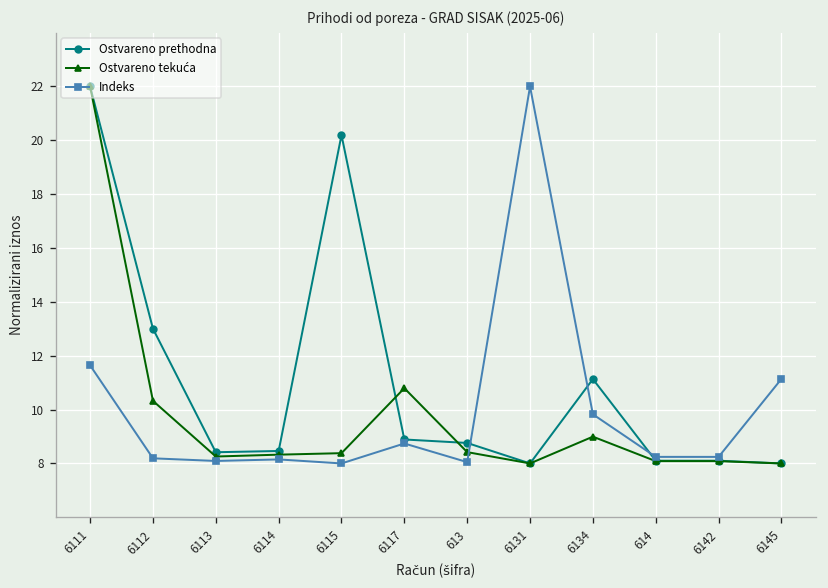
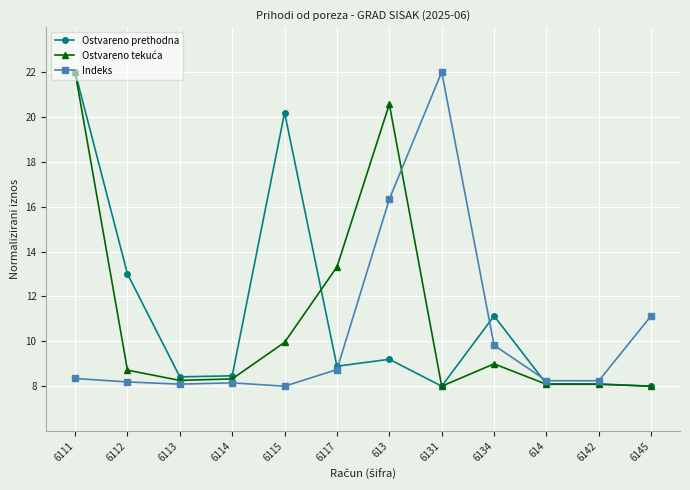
  {
    "Ostvareno prethodna": {
      "6112": 13.0,
      "6113": 8.4,
      "6114": 8.5,
      "6115": 20.2,
      "6117": 8.9,
-     "613": 8.8,
+     "613": 9.2,
      "6134": 11.1
    },
    "Ostvareno tekuća": {
-     "6112": 10.3,
+     "6112": 8.7,
      "6113": 8.3,
      "6114": 8.3,
-     "6115": 8.4,
-     "6117": 10.8,
-     "613": 8.4,
+     "6115": 10.0,
+     "6117": 13.3,
+     "613": 20.6,
      "6134": 9.0
    },
    "Indeks": {
-     "6111": 11.6,
+     "6111": 8.3,
      "6112": 8.2,
      "6113": 8.1,
      "6114": 8.1,
      "6115": 8.0,
      "6117": 8.7,
-     "613": 8.0,
+     "613": 16.3,
      "6131": 22.0,
      "6134": 9.8,
      "614": 8.2,
      "6142": 8.2,
      "6145": 11.1
    }
  }
